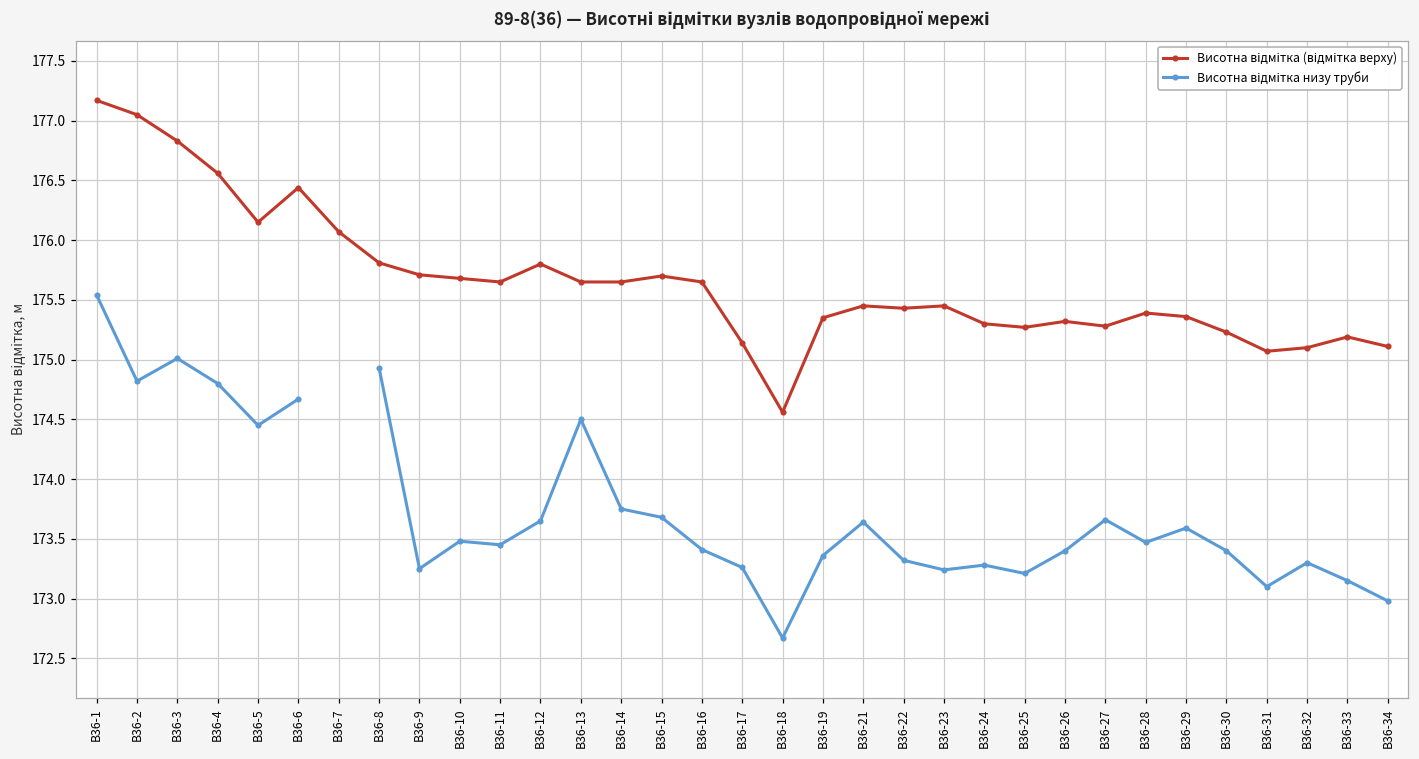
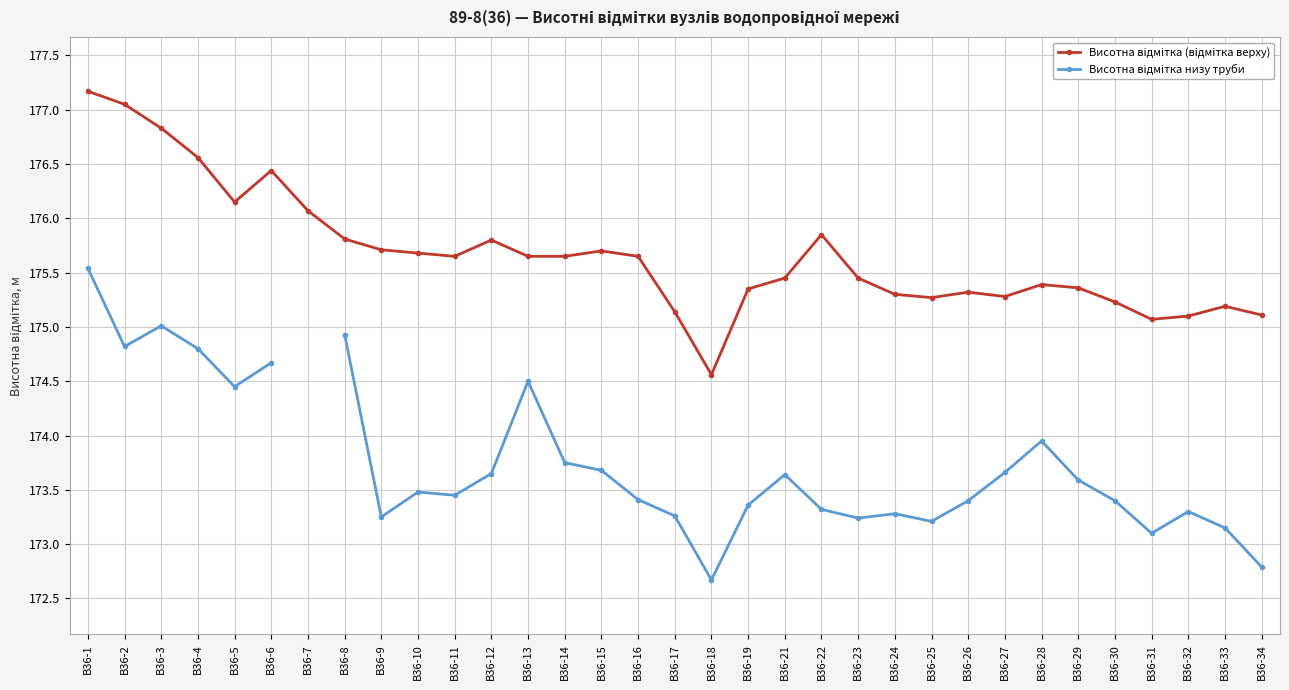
  {
    "Висотна відмітка (відмітка верху)": {
      "В36-1": 177.17,
      "В36-2": 177.05,
      "В36-3": 176.83,
      "В36-4": 176.56,
      "В36-5": 176.15,
      "В36-6": 176.44,
      "В36-7": 176.07,
      "В36-8": 175.81,
      "В36-9": 175.71,
      "В36-10": 175.68,
      "В36-11": 175.65,
      "В36-12": 175.80,
      "В36-13": 175.65,
      "В36-14": 175.65,
      "В36-15": 175.70,
      "В36-16": 175.65,
      "В36-17": 175.14,
      "В36-18": 174.56,
      "В36-19": 175.35,
      "В36-21": 175.45,
-     "В36-22": 175.43,
+     "В36-22": 175.85,
      "В36-23": 175.45,
      "В36-24": 175.30,
      "В36-25": 175.27,
      "В36-26": 175.32,
      "В36-27": 175.28,
      "В36-28": 175.39,
      "В36-29": 175.36,
      "В36-30": 175.23,
      "В36-31": 175.07,
      "В36-32": 175.10,
      "В36-33": 175.19,
      "В36-34": 175.11
    },
    "Висотна відмітка низу труби": {
      "В36-1": 175.54,
      "В36-2": 174.82,
      "В36-3": 175.01,
      "В36-4": 174.80,
      "В36-5": 174.45,
      "В36-6": 174.67,
      "В36-8": 174.93,
      "В36-9": 173.25,
      "В36-10": 173.48,
      "В36-11": 173.45,
      "В36-12": 173.65,
      "В36-13": 174.50,
      "В36-14": 173.75,
      "В36-15": 173.68,
      "В36-16": 173.41,
      "В36-17": 173.26,
      "В36-18": 172.67,
      "В36-19": 173.36,
      "В36-21": 173.64,
      "В36-22": 173.32,
      "В36-23": 173.24,
      "В36-24": 173.28,
      "В36-25": 173.21,
      "В36-26": 173.40,
      "В36-27": 173.66,
-     "В36-28": 173.47,
+     "В36-28": 173.95,
      "В36-29": 173.59,
      "В36-30": 173.40,
      "В36-31": 173.10,
      "В36-32": 173.30,
      "В36-33": 173.15,
-     "В36-34": 172.98
+     "В36-34": 172.79
    }
  }
